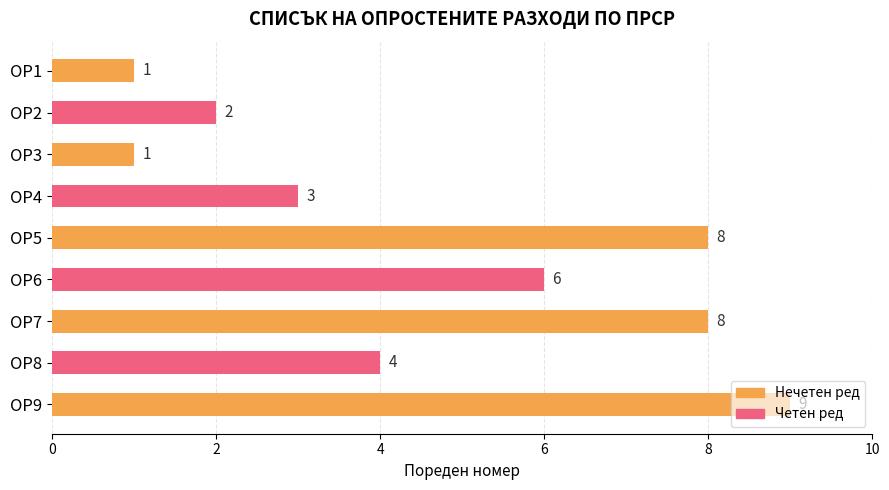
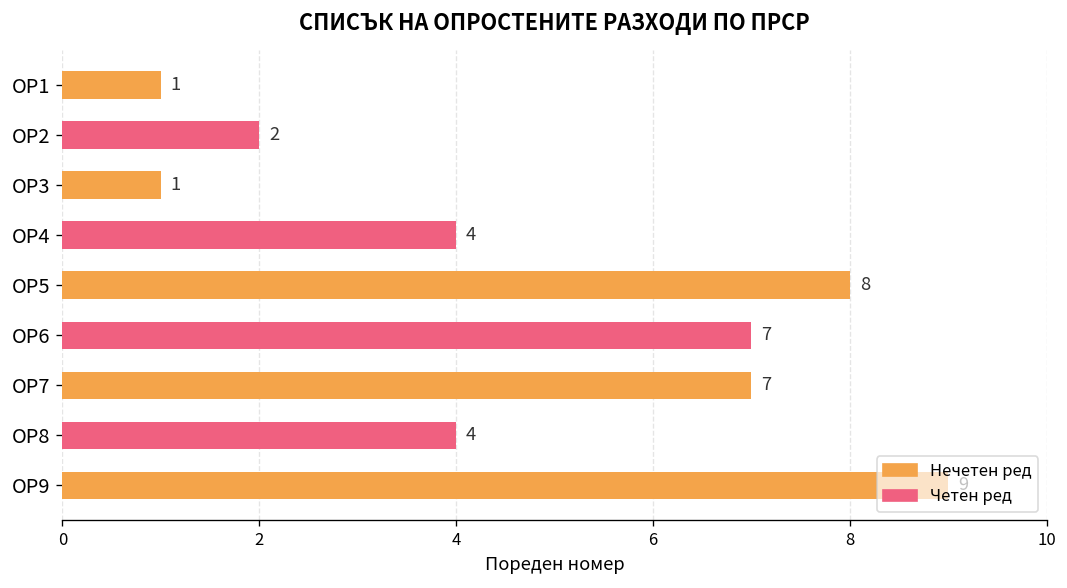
  {
    "ОР1": 1,
    "ОР2": 2,
    "ОР3": 1,
-   "ОР4": 3,
+   "ОР4": 4,
    "ОР5": 8,
-   "ОР6": 6,
-   "ОР7": 8,
+   "ОР6": 7,
+   "ОР7": 7,
    "ОР8": 4
  }
